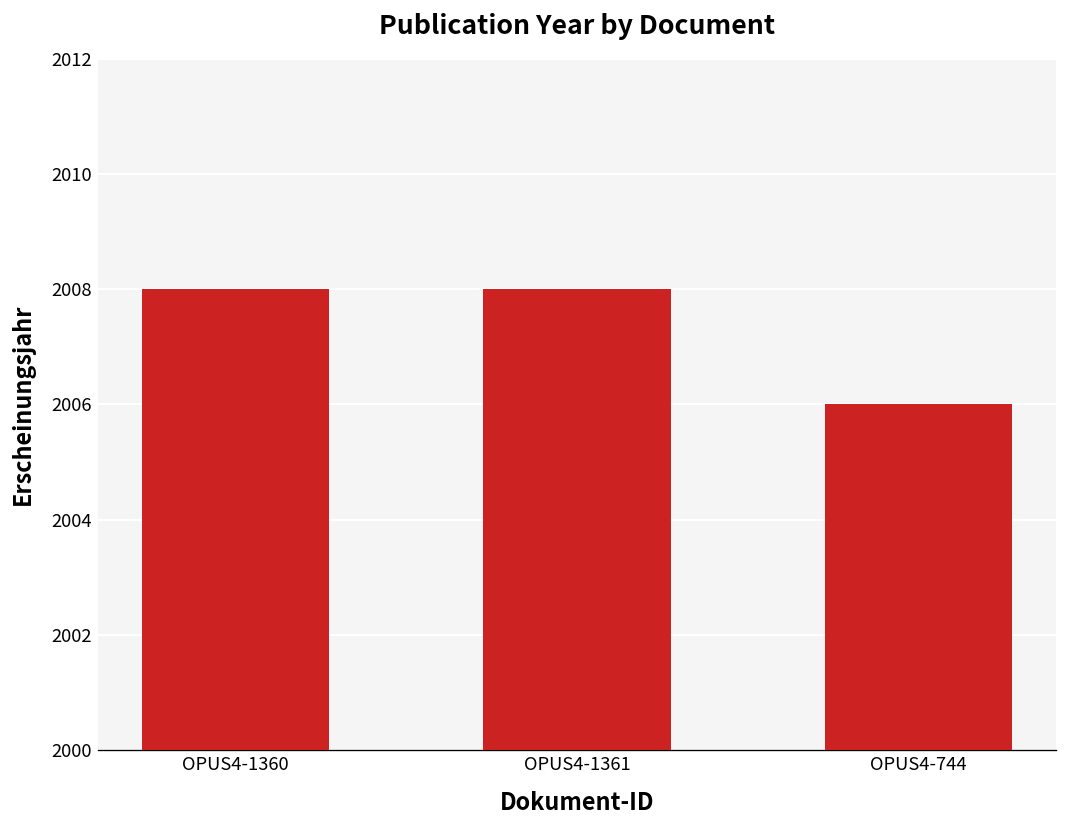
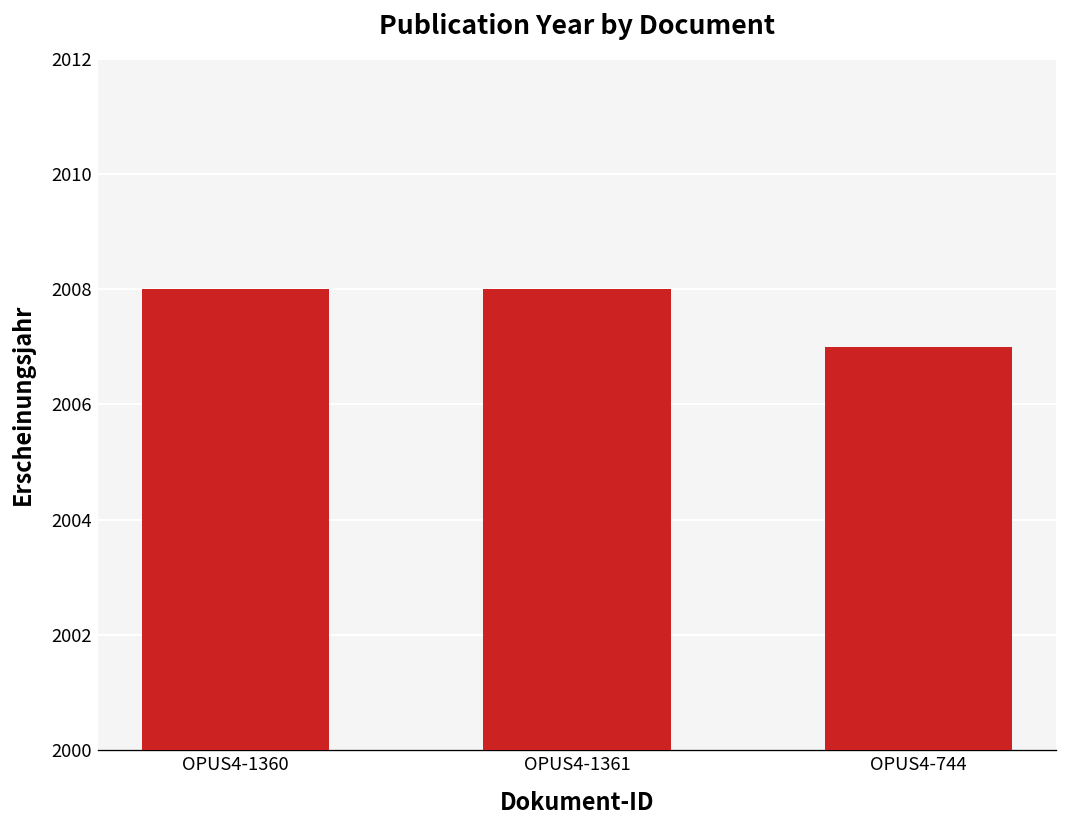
  {
    "OPUS4-1360": 2008,
    "OPUS4-1361": 2008,
-   "OPUS4-744": 2006
+   "OPUS4-744": 2007
  }
